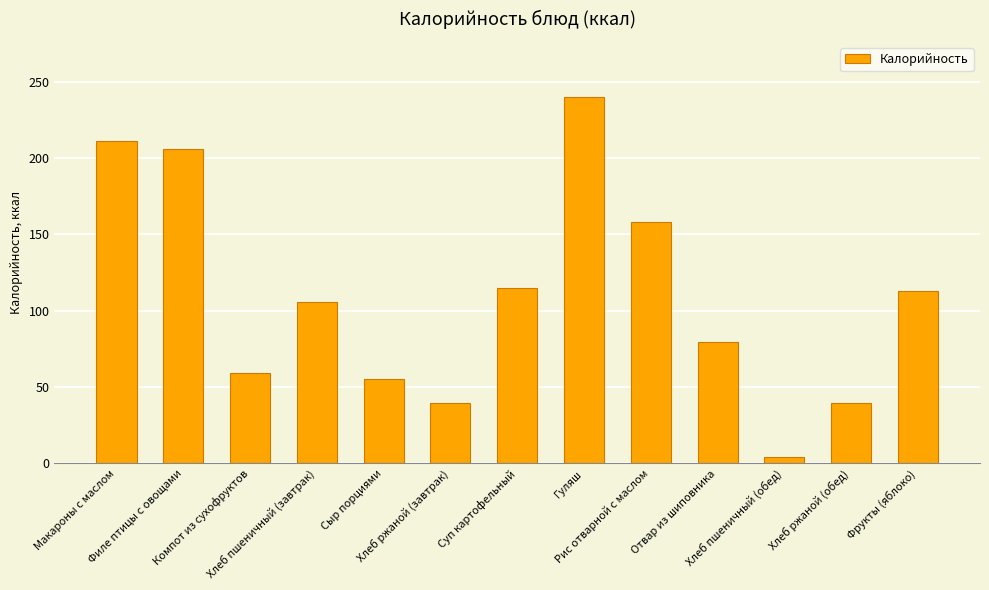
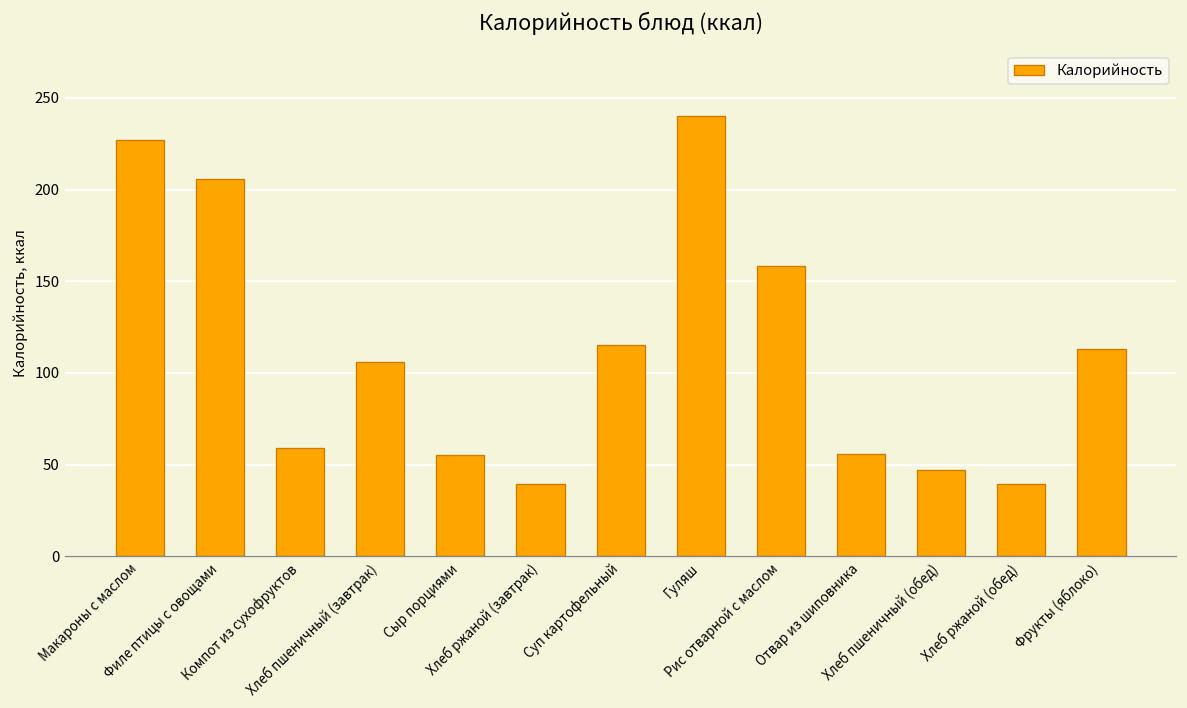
  {
-   "Макароны с маслом": 211,
+   "Макароны с маслом": 227,
    "Филе птицы с овощами": 206,
    "Компот из сухофруктов": 59,
    "Хлеб пшеничный (завтрак)": 106,
    "Сыр порциями": 55,
    "Хлеб ржаной (завтрак)": 40,
    "Суп картофельный": 115,
    "Гуляш": 240,
    "Рис отварной с маслом": 158,
-   "Отвар из шиповника": 80,
-   "Хлеб пшеничный (обед)": 4,
+   "Отвар из шиповника": 56,
+   "Хлеб пшеничный (обед)": 47,
    "Хлеб ржаной (обед)": 40,
    "Фрукты (яблоко)": 113
  }
